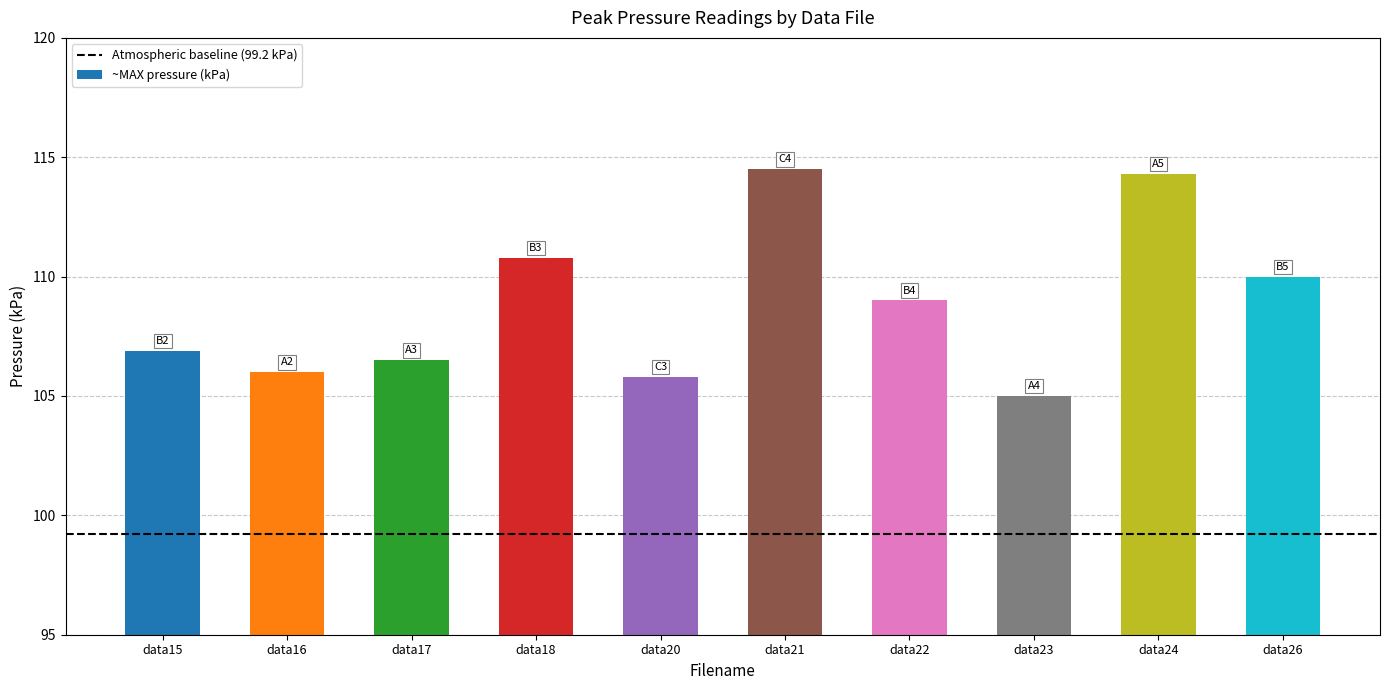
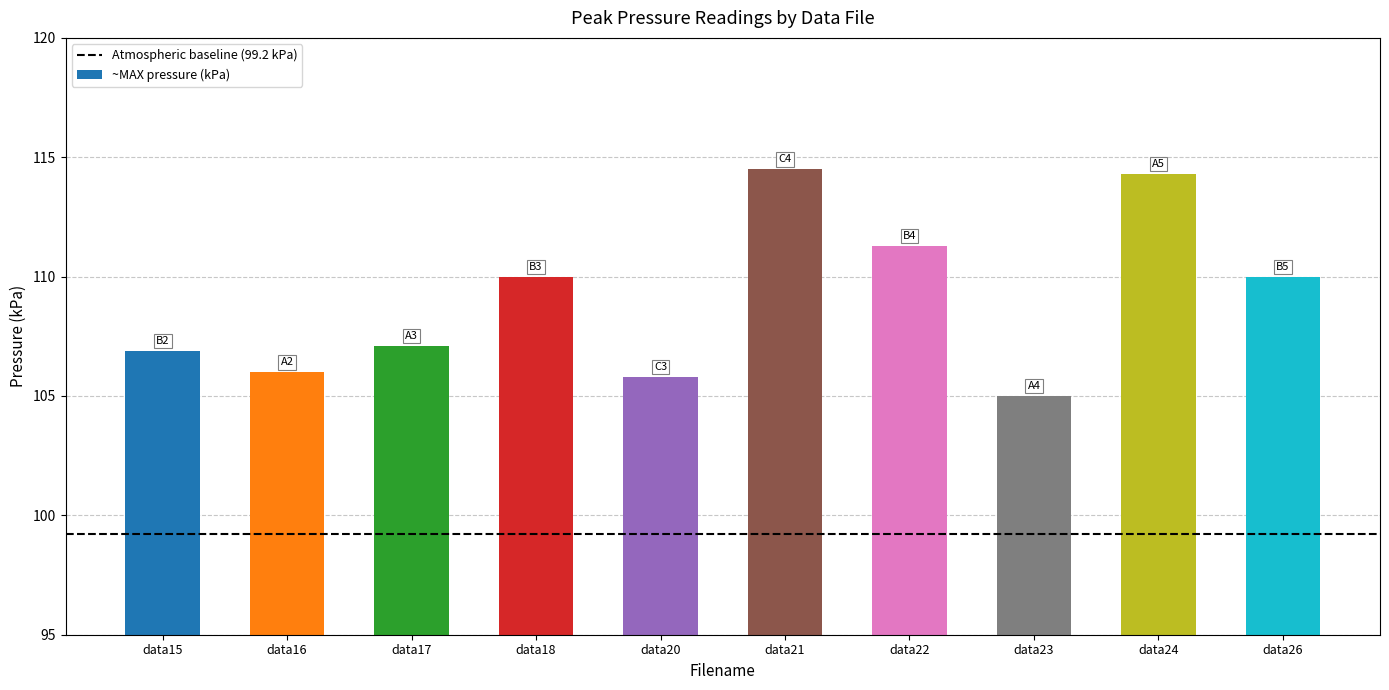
  {
    "data15": 106.9,
    "data16": 106.0,
-   "data17": 106.5,
-   "data18": 110.8,
+   "data17": 107.1,
+   "data18": 110.0,
    "data20": 105.8,
    "data21": 114.5,
-   "data22": 109.0,
+   "data22": 111.3,
    "data23": 105.0,
    "data24": 114.3,
    "data26": 110.0
  }
